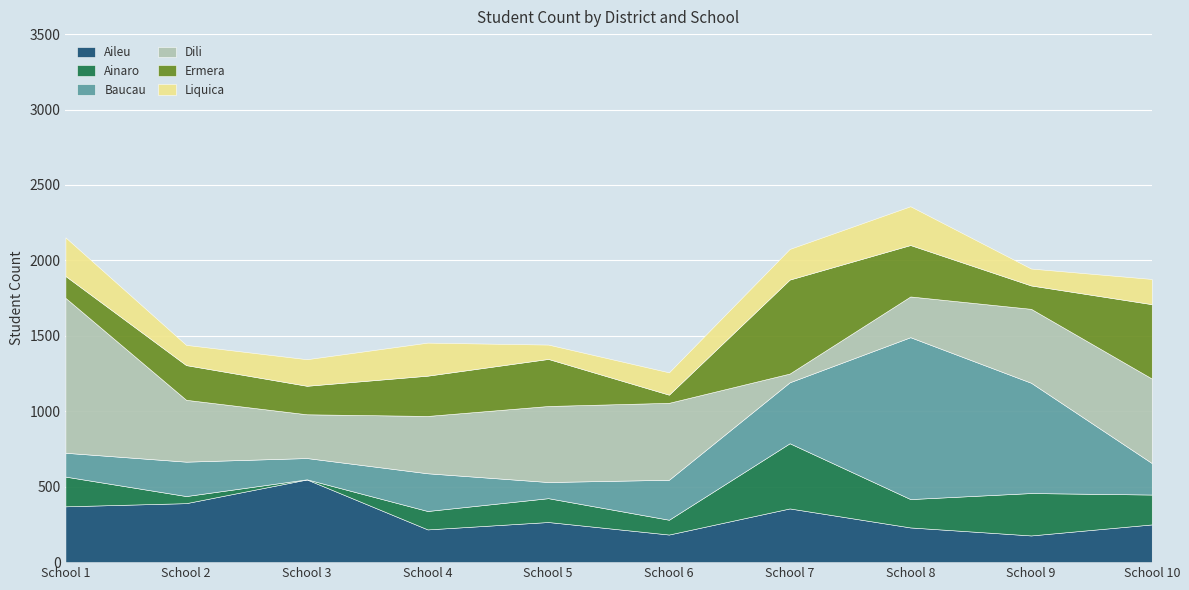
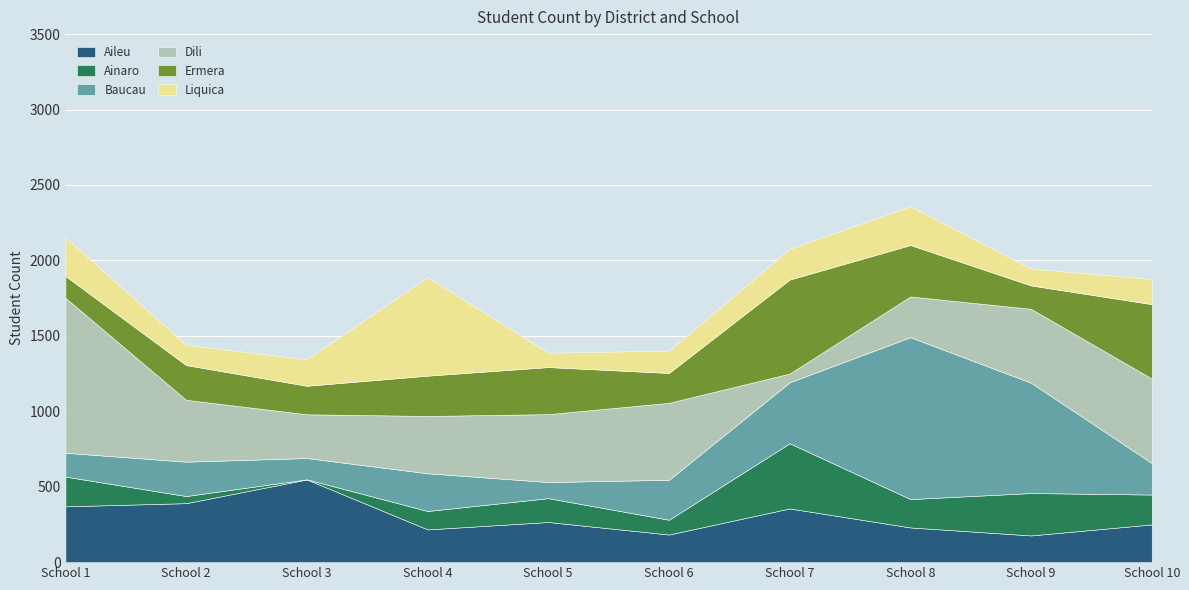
  {
    "Baucau": {
      "School 1": 160,
      "School 2": 230,
      "School 3": 140,
      "School 4": 250,
      "School 5": 110,
      "School 6": 270,
      "School 7": 400,
      "School 8": 1070,
      "School 9": 730,
      "School 10": 210
    },
    "Dili": {
      "School 1": 1030,
      "School 2": 410,
      "School 3": 290,
      "School 4": 380,
-     "School 5": 500,
+     "School 5": 450,
      "School 6": 510,
      "School 7": 60,
      "School 8": 270,
      "School 9": 490,
      "School 10": 560
    },
    "Ermera": {
      "School 1": 150,
      "School 2": 230,
      "School 3": 190,
      "School 4": 270,
      "School 5": 310,
-     "School 6": 50,
+     "School 6": 200,
      "School 7": 620,
      "School 8": 340,
      "School 9": 160,
      "School 10": 490
    },
    "Liquica": {
      "School 1": 260,
      "School 2": 130,
      "School 3": 180,
-     "School 4": 220,
+     "School 4": 650,
      "School 5": 100,
      "School 6": 150,
      "School 7": 200,
      "School 8": 260,
      "School 9": 110,
      "School 10": 170
    }
  }
